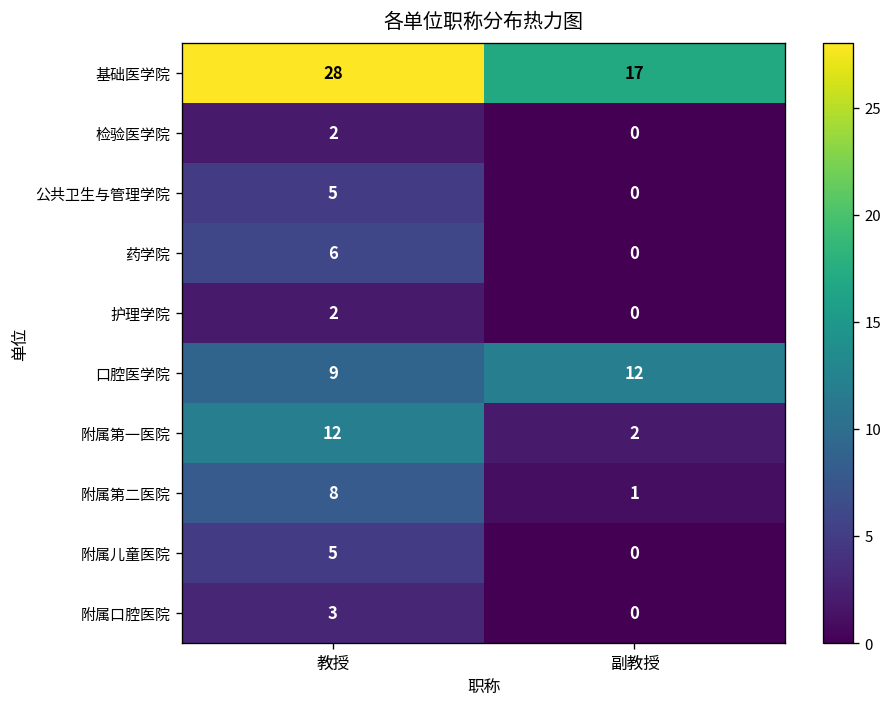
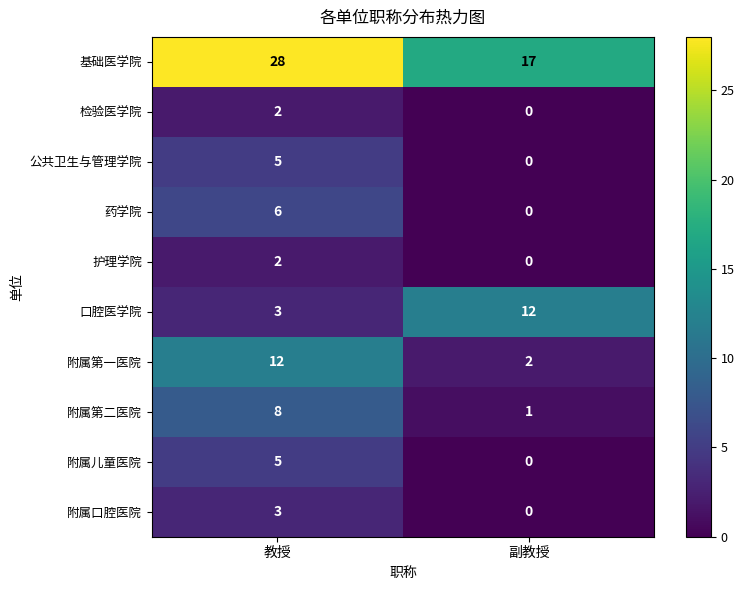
  {
    "基础医学院": {
      "教授": 28,
      "副教授": 17
    },
    "检验医学院": {
      "教授": 2,
      "副教授": 0
    },
    "公共卫生与管理学院": {
      "教授": 5,
      "副教授": 0
    },
    "药学院": {
      "教授": 6,
      "副教授": 0
    },
    "护理学院": {
      "教授": 2,
      "副教授": 0
    },
    "口腔医学院": {
-     "教授": 9,
+     "教授": 3,
      "副教授": 12
    },
    "附属第一医院": {
      "教授": 12,
      "副教授": 2
    },
    "附属第二医院": {
      "教授": 8,
      "副教授": 1
    },
    "附属儿童医院": {
      "教授": 5,
      "副教授": 0
    },
    "附属口腔医院": {
      "教授": 3,
      "副教授": 0
    }
  }
